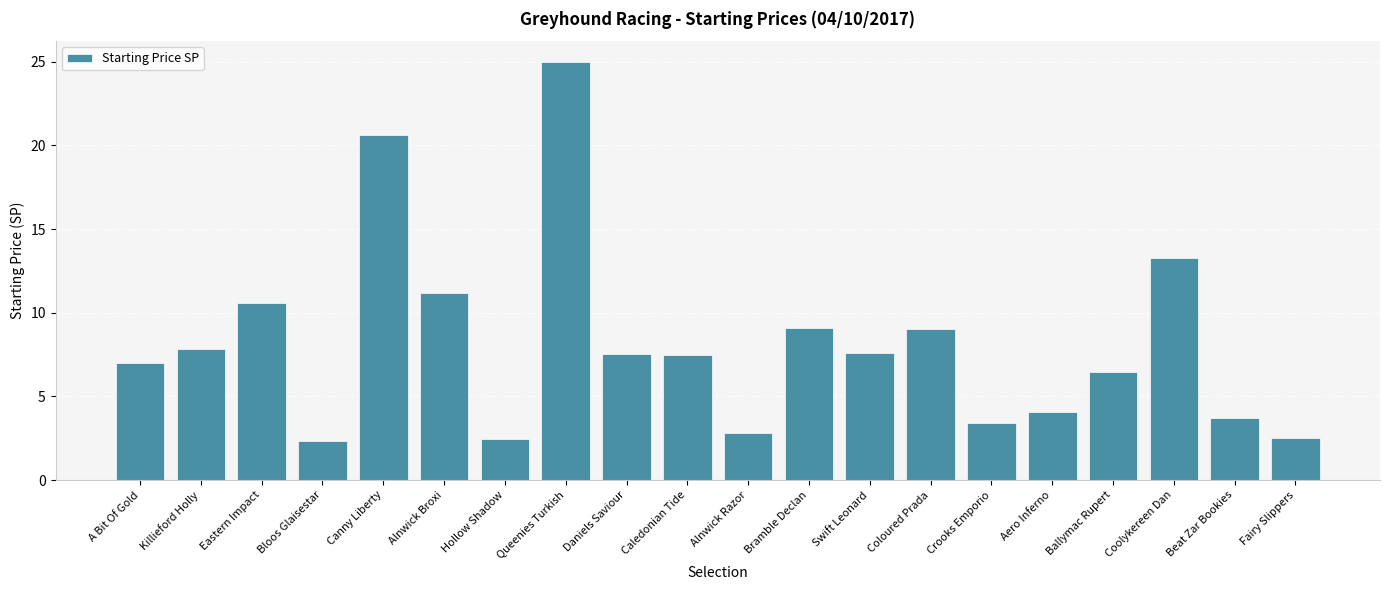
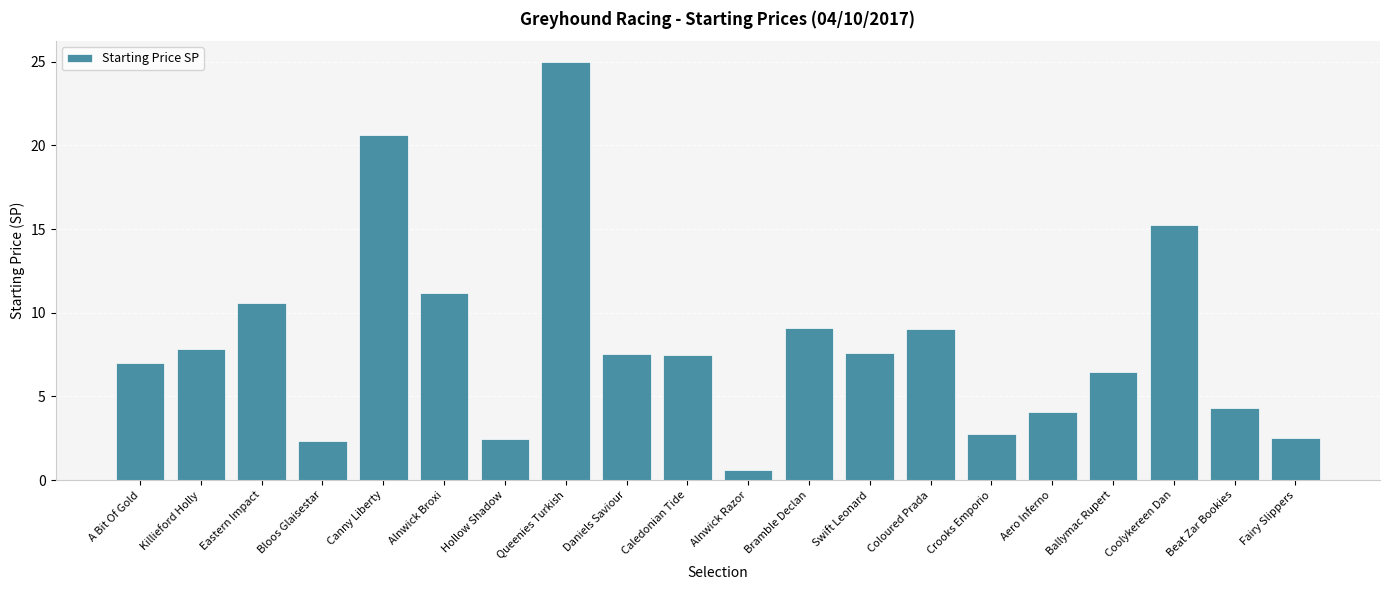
  {
    "A Bit Of Gold": 7.0,
    "Killieford Holly": 7.8,
    "Eastern Impact": 10.6,
    "Bloos Glaisestar": 2.3,
    "Canny Liberty": 20.6,
    "Alnwick Broxi": 11.2,
    "Hollow Shadow": 2.5,
    "Queenies Turkish": 25.0,
    "Daniels Saviour": 7.5,
    "Caledonian Tide": 7.5,
-   "Alnwick Razor": 2.8,
+   "Alnwick Razor": 0.6,
    "Bramble Declan": 9.1,
    "Swift Leonard": 7.6,
    "Coloured Prada": 9.0,
-   "Crooks Emporio": 3.4,
+   "Crooks Emporio": 2.8,
    "Aero Inferno": 4.1,
    "Ballymac Rupert": 6.5,
-   "Coolykereen Dan": 13.3,
-   "Beat Zar Bookies": 3.7,
+   "Coolykereen Dan": 15.2,
+   "Beat Zar Bookies": 4.3,
    "Fairy Slippers": 2.5
  }
